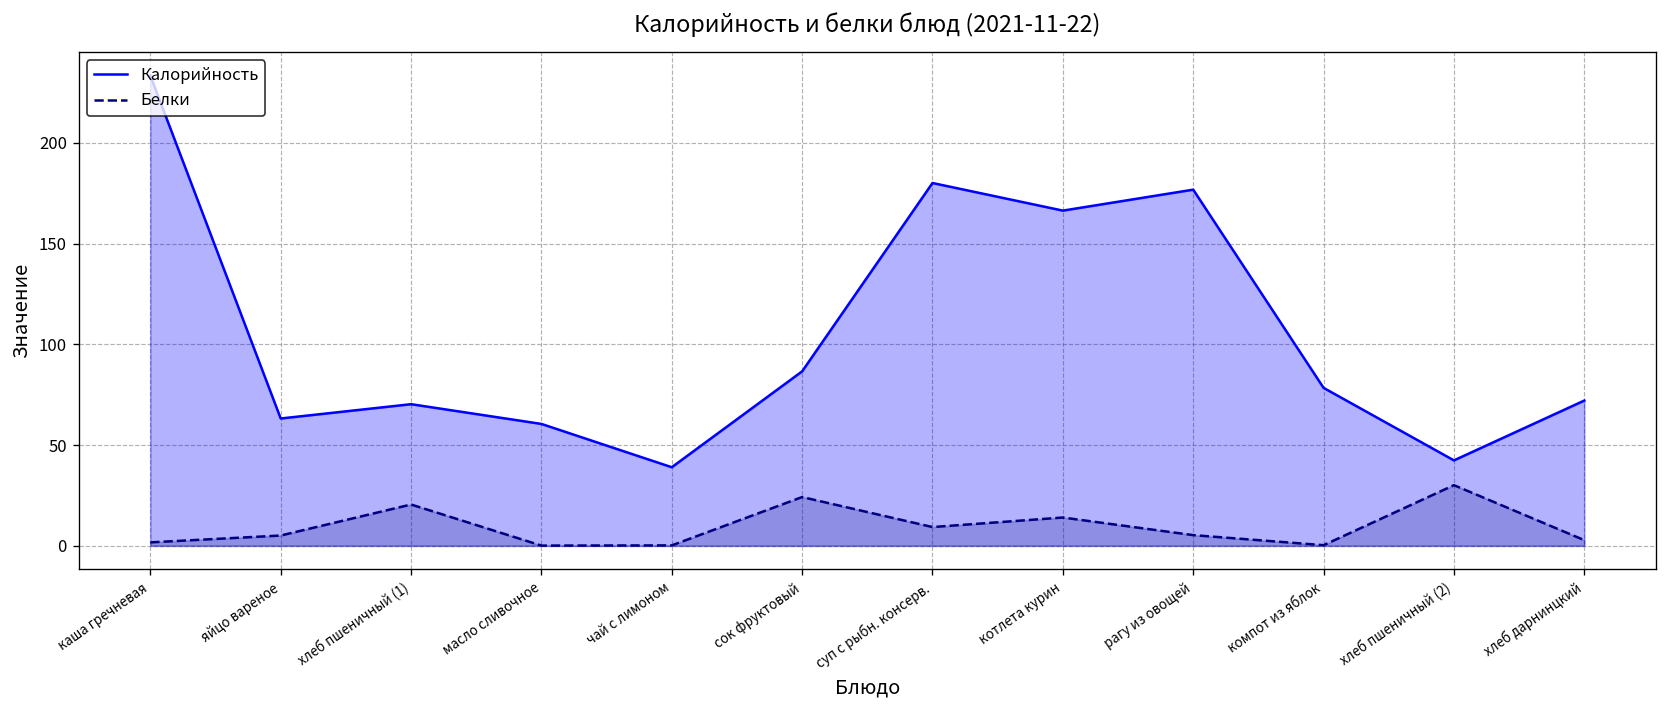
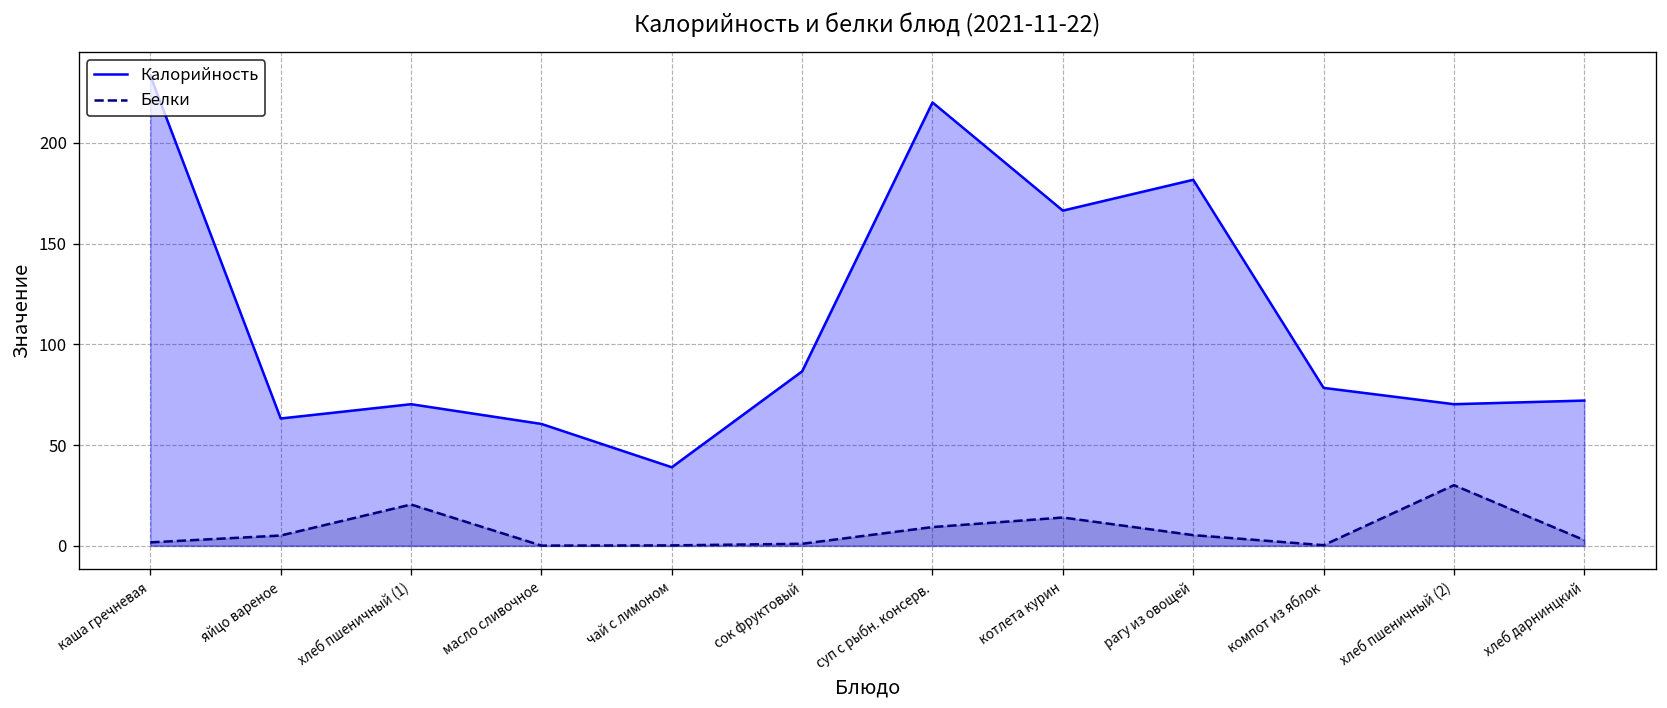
  {
    "Калорийность": {
      "яйцо вареное": 63,
      "хлеб пшеничный (1)": 70,
      "масло сливочное": 61,
      "чай с лимоном": 39,
      "сок фруктовый": 87,
-     "суп с рыбн. консерв.": 180,
+     "суп с рыбн. консерв.": 220,
      "котлета курин": 166,
-     "рагу из овощей": 177,
+     "рагу из овощей": 182,
      "компот из яблок": 78,
-     "хлеб пшеничный (2)": 42,
+     "хлеб пшеничный (2)": 70,
      "хлеб дарнинцкий": 72
    },
    "Белки": {
      "каша гречневая": 2,
      "яйцо вареное": 5,
      "хлеб пшеничный (1)": 21,
      "масло сливочное": 0,
      "чай с лимоном": 0,
-     "сок фруктовый": 24,
+     "сок фруктовый": 1,
      "суп с рыбн. консерв.": 9,
      "котлета курин": 14,
      "рагу из овощей": 5,
      "компот из яблок": 0,
      "хлеб пшеничный (2)": 30,
      "хлеб дарнинцкий": 3
    }
  }
